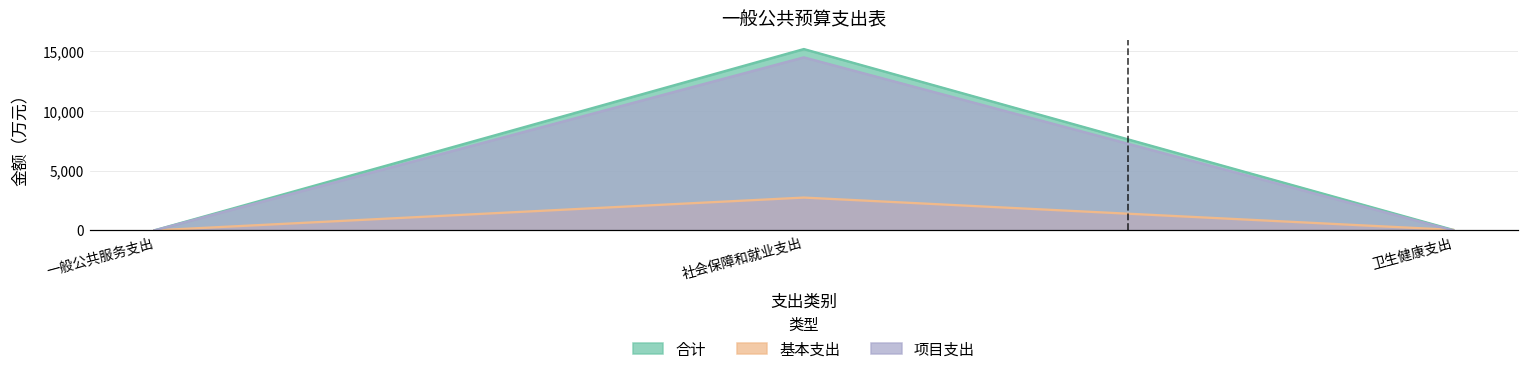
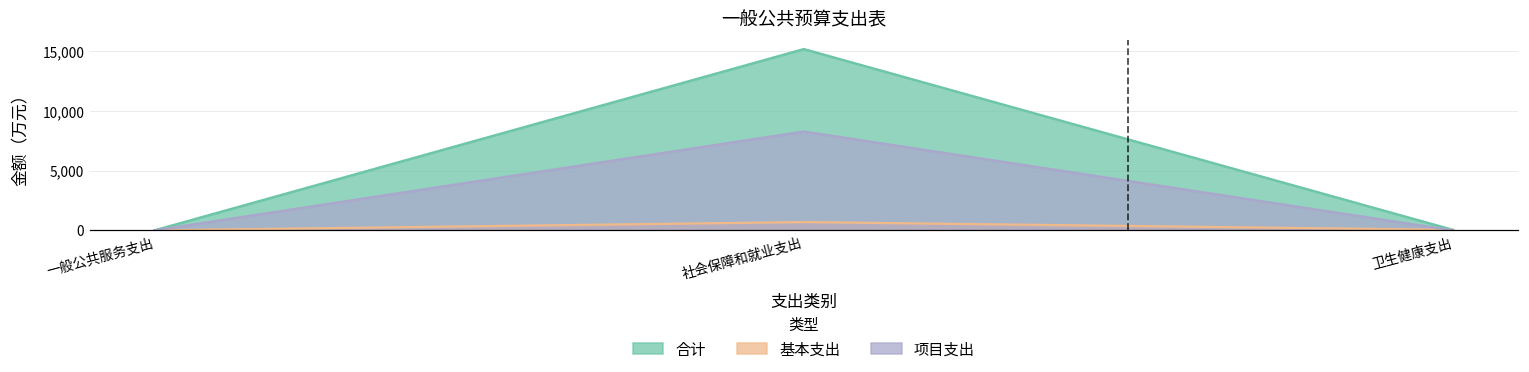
  {
    "合计": {
      "社会保障和就业支出": "15,200"
    },
    "基本支出": {
-     "社会保障和就业支出": "2,700"
+     "社会保障和就业支出": "700"
    },
    "项目支出": {
-     "社会保障和就业支出": "14,500"
+     "社会保障和就业支出": "8,300"
    }
  }
